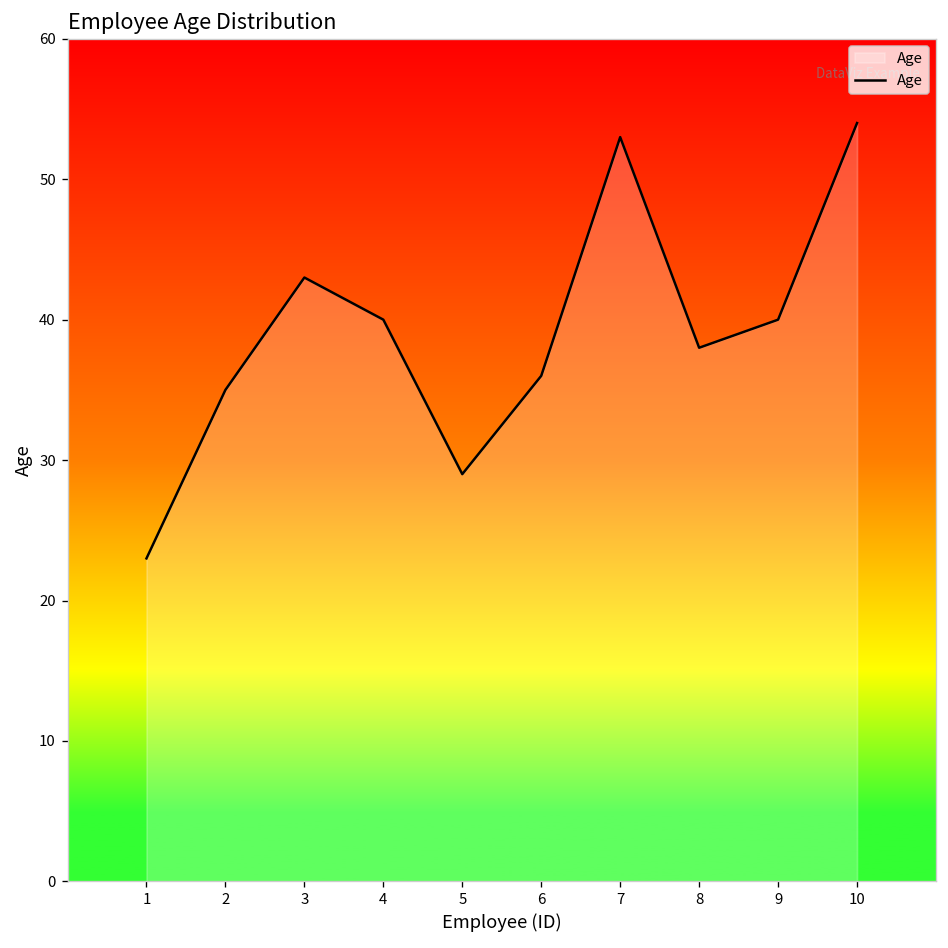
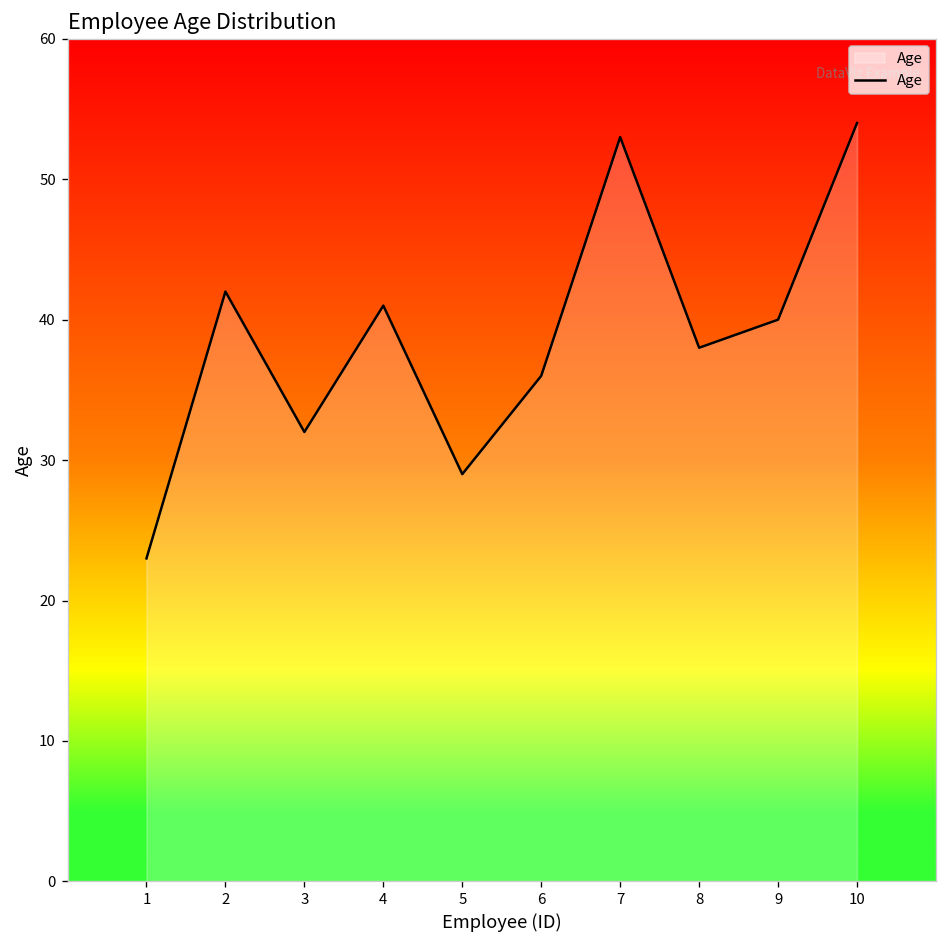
  {
    "1": 23,
-   "2": 35,
-   "3": 43,
-   "4": 40,
+   "2": 42,
+   "3": 32,
+   "4": 41,
    "5": 29,
    "6": 36,
    "7": 53,
    "8": 38,
    "9": 40,
    "10": 54
  }
